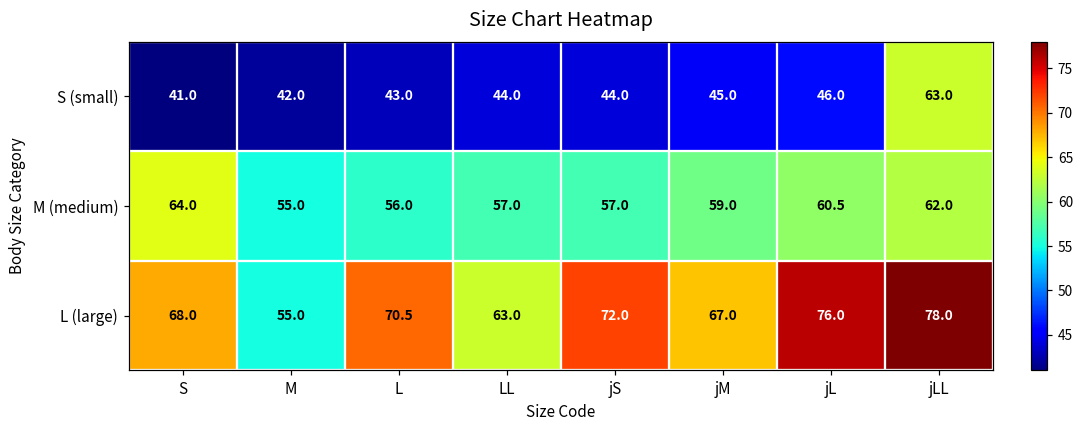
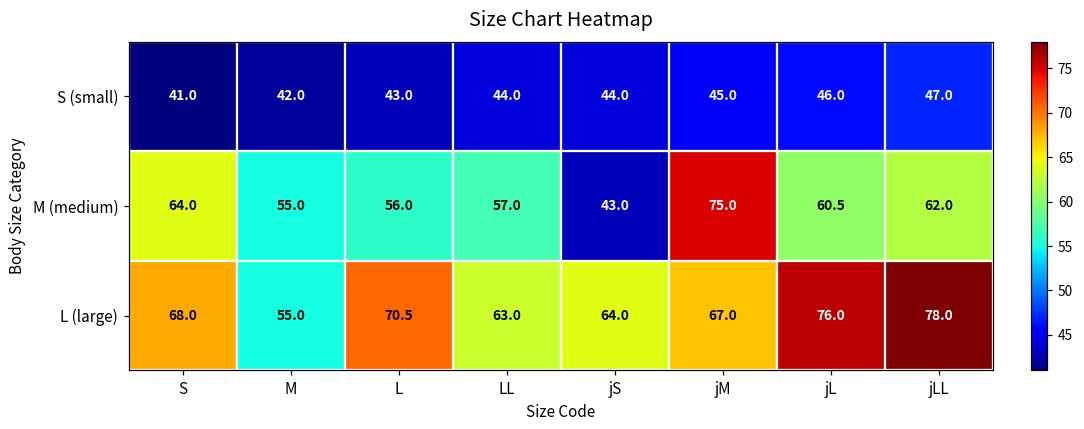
  {
    "S (small)": {
      "S": 41.0,
      "M": 42.0,
      "L": 43.0,
      "LL": 44.0,
      "jS": 44.0,
      "jM": 45.0,
      "jL": 46.0,
-     "jLL": 63.0
+     "jLL": 47.0
    },
    "M (medium)": {
      "S": 64.0,
      "M": 55.0,
      "L": 56.0,
      "LL": 57.0,
-     "jS": 57.0,
-     "jM": 59.0,
+     "jS": 43.0,
+     "jM": 75.0,
      "jL": 60.5,
      "jLL": 62.0
    },
    "L (large)": {
      "S": 68.0,
      "M": 55.0,
      "L": 70.5,
      "LL": 63.0,
-     "jS": 72.0,
+     "jS": 64.0,
      "jM": 67.0,
      "jL": 76.0,
      "jLL": 78.0
    }
  }
